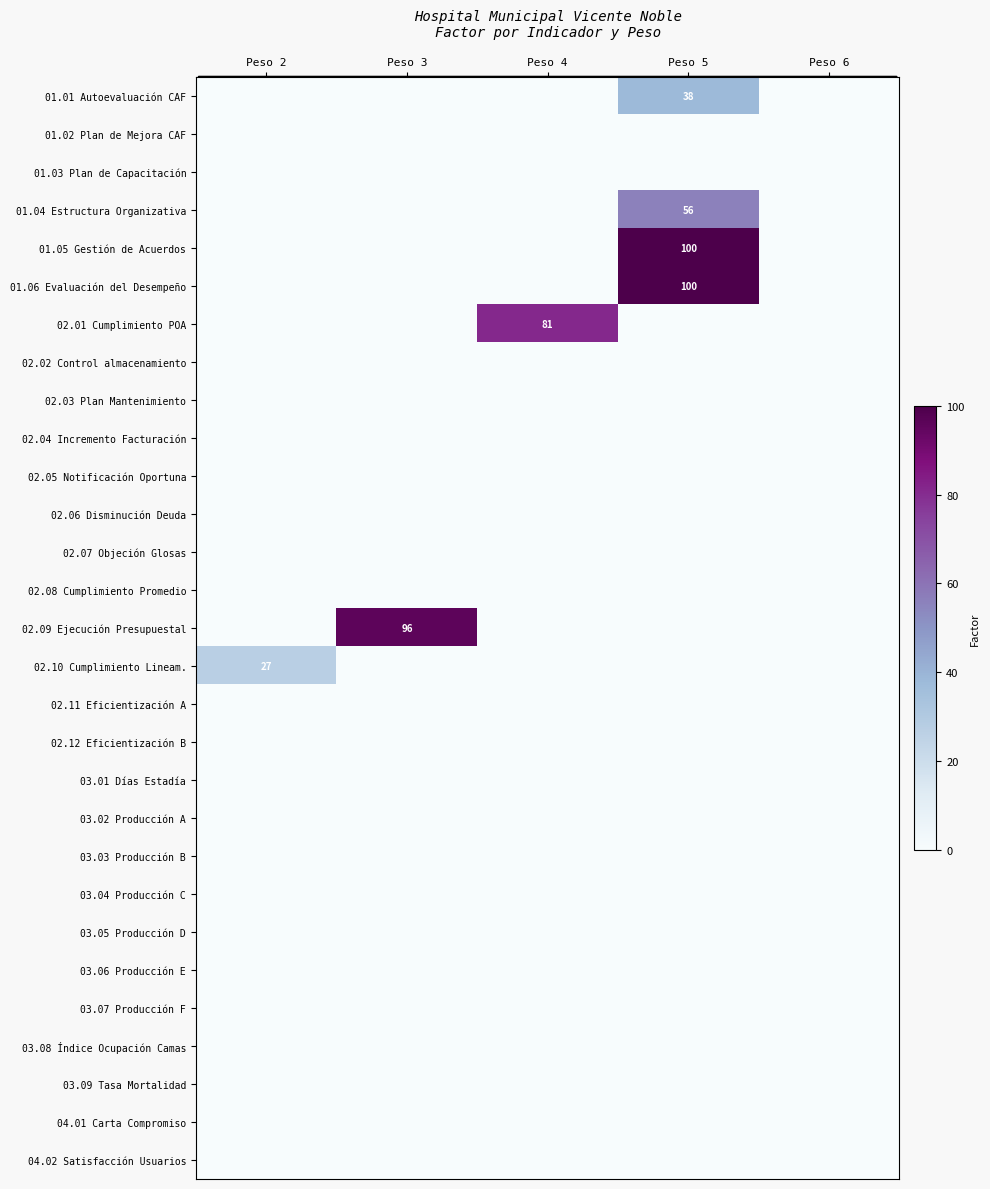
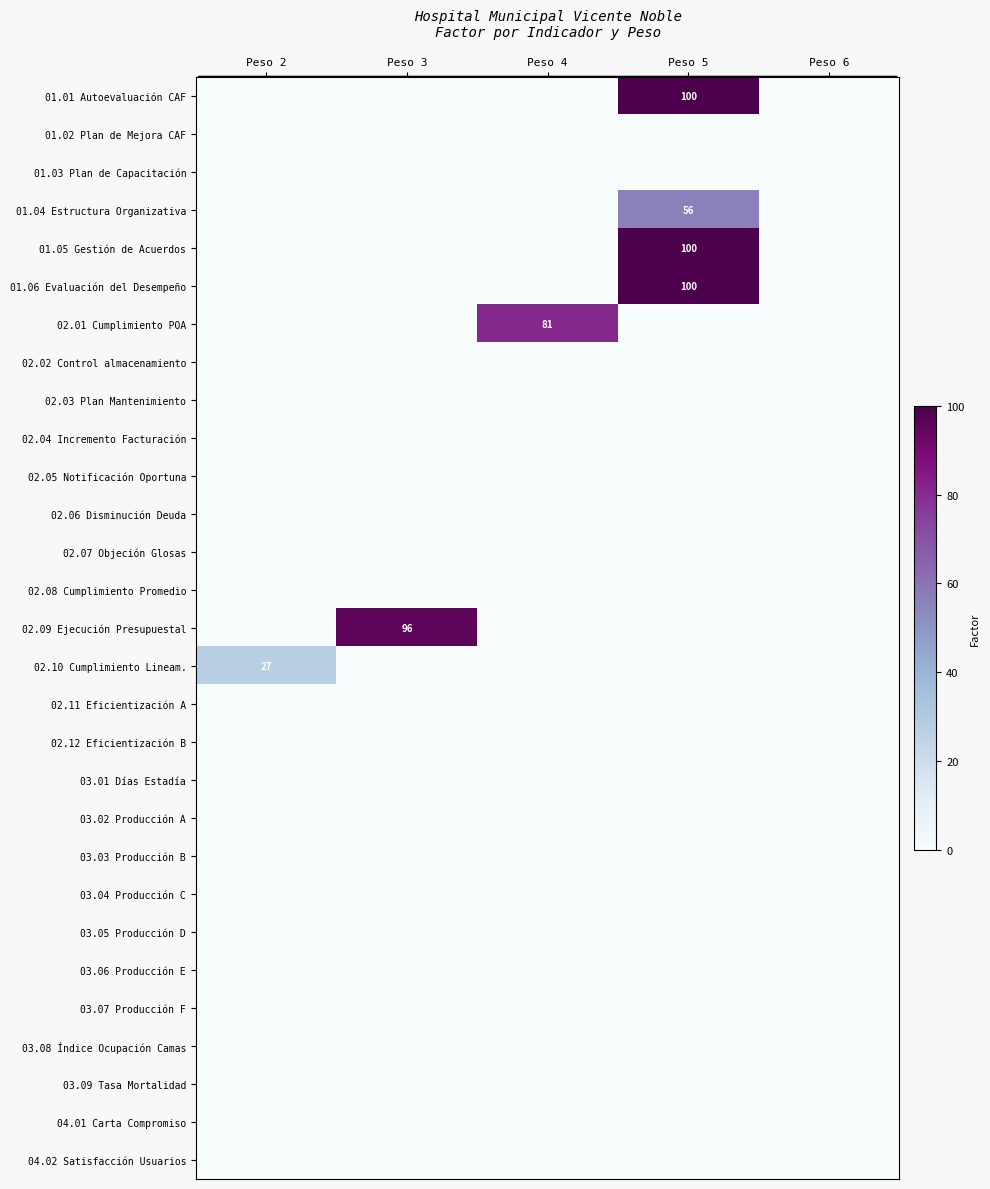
  {
    "01.01 Autoevaluación CAF": {
-     "Peso 5": 38
+     "Peso 5": 100
    },
    "01.04 Estructura Organizativa": {
      "Peso 5": 56
    },
    "01.05 Gestión de Acuerdos": {
      "Peso 5": 100
    },
    "01.06 Evaluación del Desempeño": {
      "Peso 5": 100
    },
    "02.01 Cumplimiento POA": {
      "Peso 4": 81
    },
    "02.09 Ejecución Presupuestal": {
      "Peso 3": 96
    },
    "02.10 Cumplimiento Lineam.": {
      "Peso 2": 27
    }
  }
